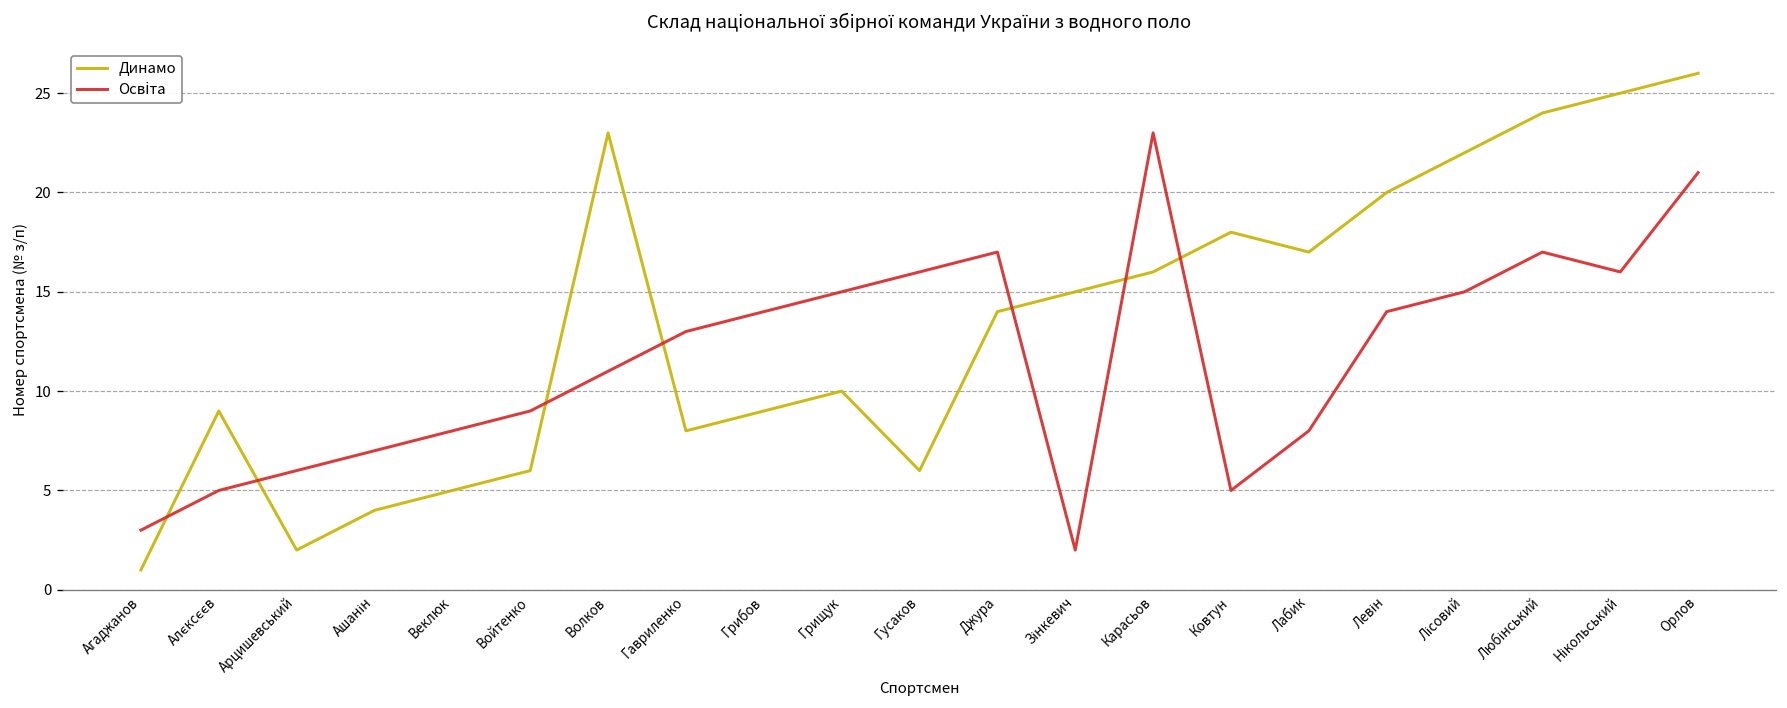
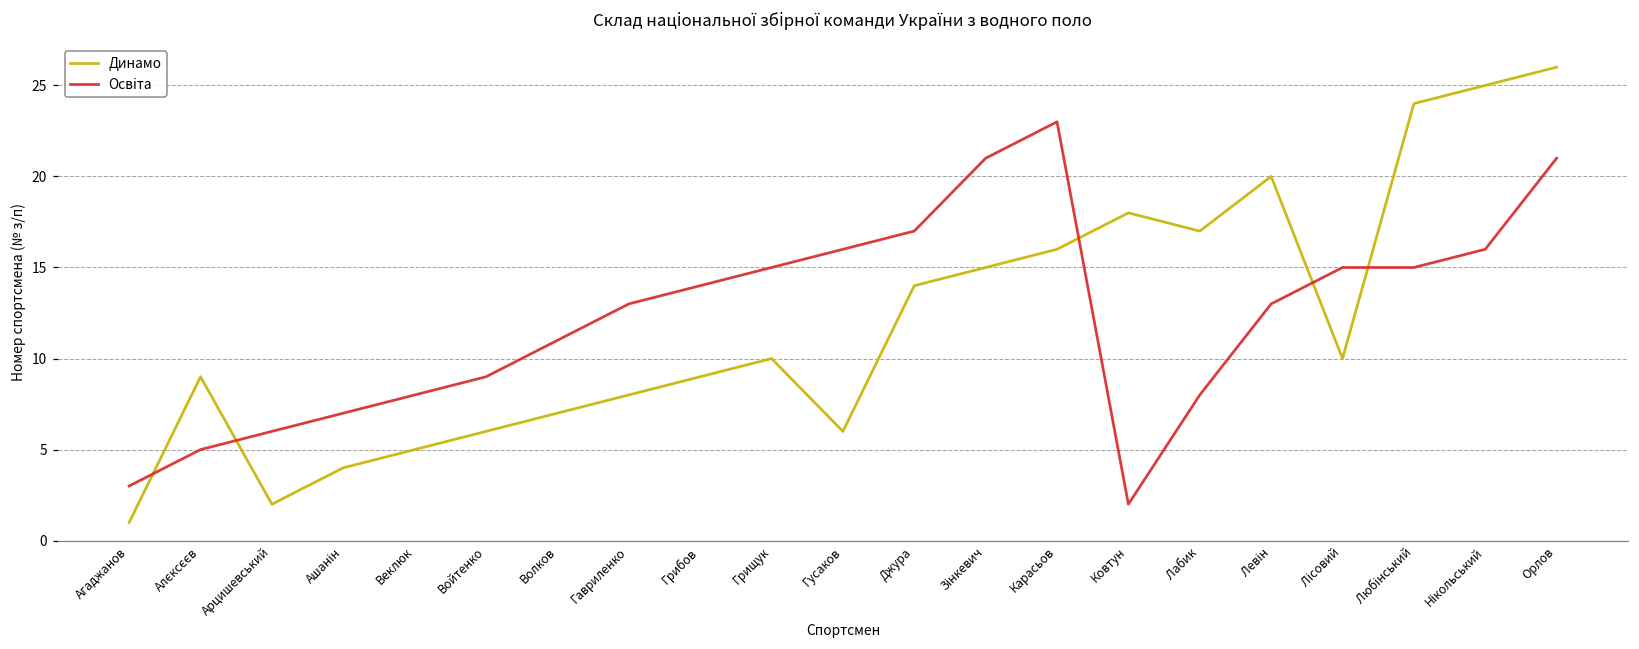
  {
    "Динамо": {
      "Агаджанов": 1,
      "Алєксєєв": 9,
      "Арцишевський": 2,
      "Ашанін": 4,
      "Веклюк": 5,
      "Войтенко": 6,
-     "Волков": 23,
+     "Волков": 7,
      "Гавриленко": 8,
      "Грибов": 9,
      "Грищук": 10,
      "Гусаков": 6,
      "Джура": 14,
      "Зінкевич": 15,
      "Карасьов": 16,
      "Ковтун": 18,
      "Лабик": 17,
      "Левін": 20,
-     "Лісовий": 22,
+     "Лісовий": 10,
      "Любінський": 24,
      "Нікольський": 25,
      "Орлов": 26
    },
    "Освіта": {
      "Агаджанов": 3,
      "Алєксєєв": 5,
      "Арцишевський": 6,
      "Ашанін": 7,
      "Веклюк": 8,
      "Войтенко": 9,
      "Волков": 11,
      "Гавриленко": 13,
      "Грибов": 14,
      "Грищук": 15,
      "Гусаков": 16,
      "Джура": 17,
-     "Зінкевич": 2,
+     "Зінкевич": 21,
      "Карасьов": 23,
-     "Ковтун": 5,
+     "Ковтун": 2,
      "Лабик": 8,
-     "Левін": 14,
+     "Левін": 13,
      "Лісовий": 15,
-     "Любінський": 17,
+     "Любінський": 15,
      "Нікольський": 16,
      "Орлов": 21
    }
  }
